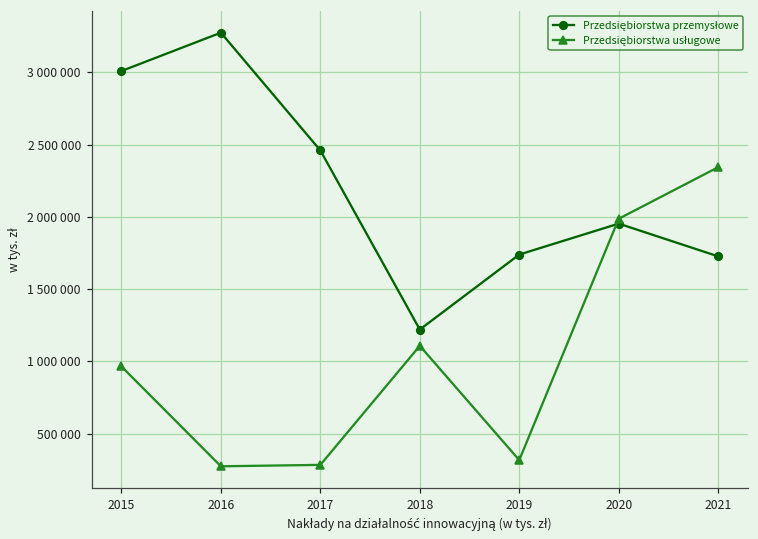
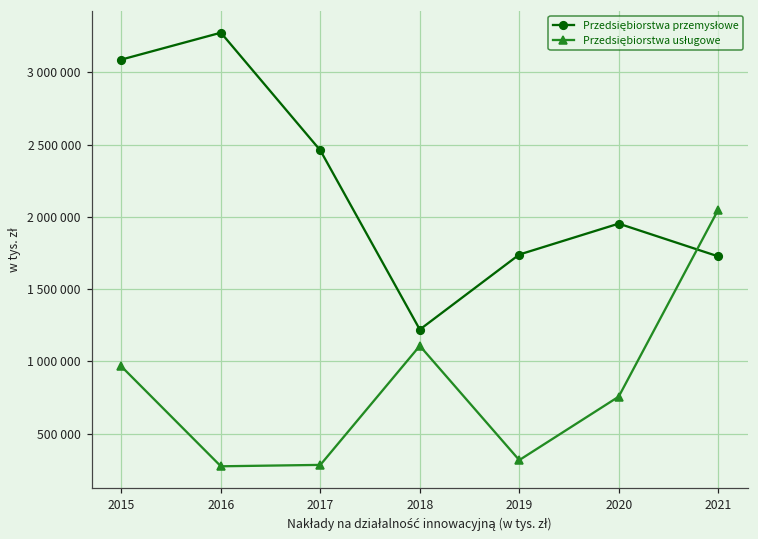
  {
    "Przedsiębiorstwa przemysłowe": {
-     "2015": 3010000,
+     "2015": 3090000,
      "2016": 3270000,
      "2017": 2460000,
      "2018": 1220000,
      "2019": 1740000,
      "2020": 1950000,
      "2021": 1730000
    },
    "Przedsiębiorstwa usługowe": {
      "2015": 960000,
      "2016": 270000,
      "2017": 280000,
      "2018": 1110000,
      "2019": 320000,
-     "2020": 1990000,
-     "2021": 2340000
+     "2020": 760000,
+     "2021": 2050000
    }
  }
